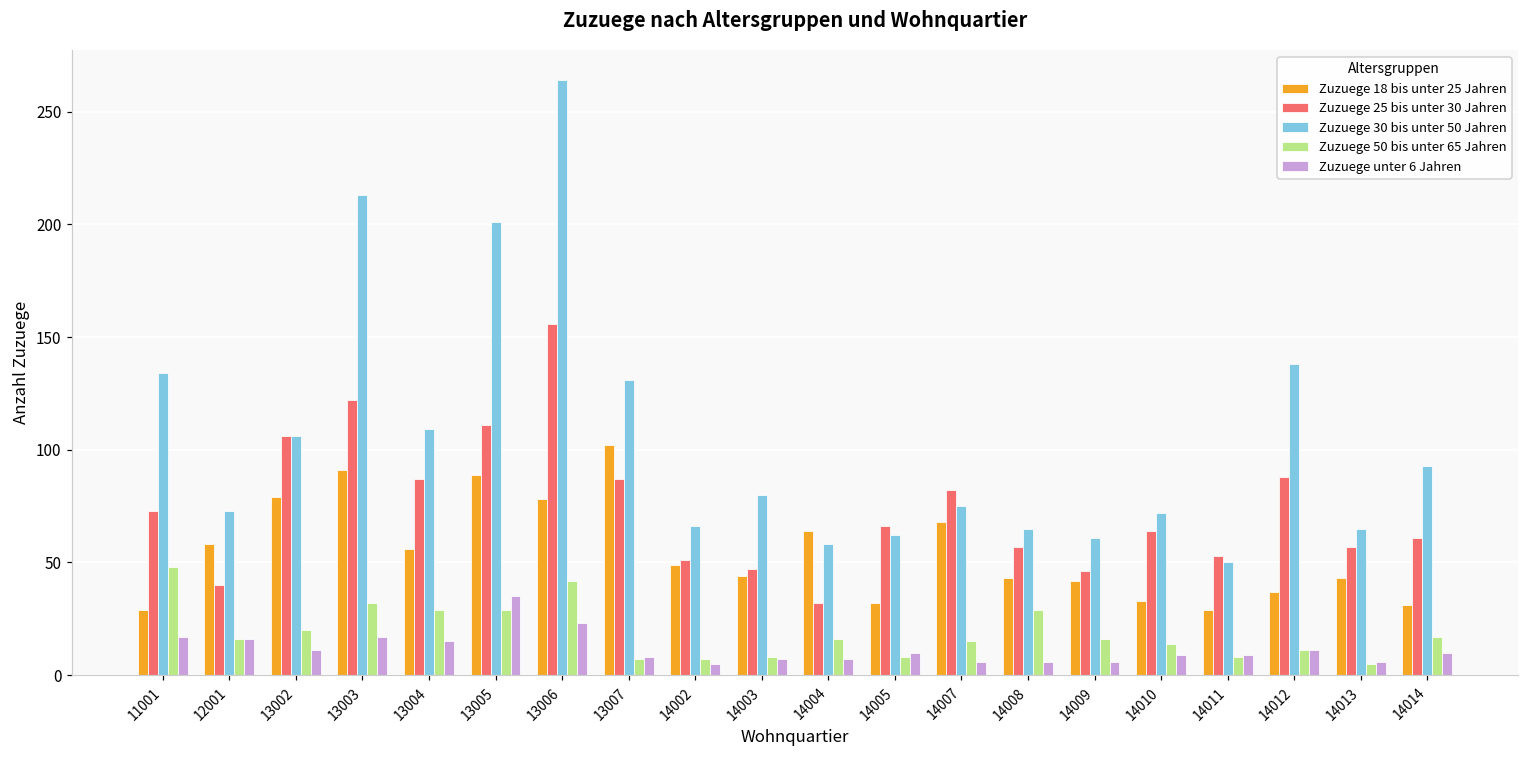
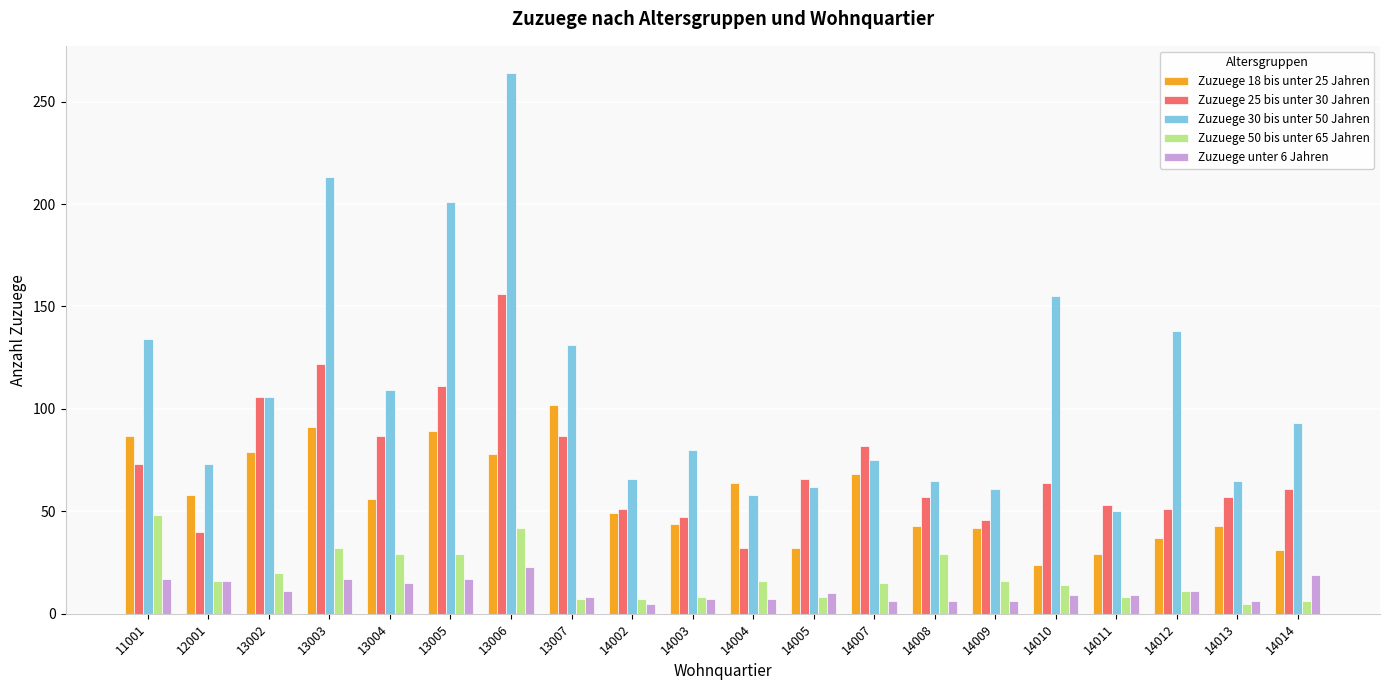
  {
    "Zuzuege 18 bis unter 25 Jahren": {
-     "11001": 29,
+     "11001": 87,
      "12001": 58,
      "13002": 79,
      "13003": 91,
      "13004": 56,
      "13005": 89,
      "13006": 78,
      "13007": 102,
      "14002": 49,
      "14003": 44,
      "14004": 64,
      "14005": 32,
      "14007": 68,
      "14008": 43,
      "14009": 42,
-     "14010": 33,
+     "14010": 24,
      "14011": 29,
      "14012": 37,
      "14013": 43,
      "14014": 31
    },
    "Zuzuege 25 bis unter 30 Jahren": {
      "11001": 73,
      "12001": 40,
      "13002": 106,
      "13003": 122,
      "13004": 87,
      "13005": 111,
      "13006": 156,
      "13007": 87,
      "14002": 51,
      "14003": 47,
      "14004": 32,
      "14005": 66,
      "14007": 82,
      "14008": 57,
      "14009": 46,
      "14010": 64,
      "14011": 53,
-     "14012": 88,
+     "14012": 51,
      "14013": 57,
      "14014": 61
    },
    "Zuzuege 30 bis unter 50 Jahren": {
      "11001": 134,
      "12001": 73,
      "13002": 106,
      "13003": 213,
      "13004": 109,
      "13005": 201,
      "13006": 264,
      "13007": 131,
      "14002": 66,
      "14003": 80,
      "14004": 58,
      "14005": 62,
      "14007": 75,
      "14008": 65,
      "14009": 61,
-     "14010": 72,
+     "14010": 155,
      "14011": 50,
      "14012": 138,
      "14013": 65,
      "14014": 93
    },
    "Zuzuege 50 bis unter 65 Jahren": {
      "11001": 48,
      "12001": 16,
      "13002": 20,
      "13003": 32,
      "13004": 29,
      "13005": 29,
      "13006": 42,
      "13007": 7,
      "14002": 7,
      "14003": 8,
      "14004": 16,
      "14005": 8,
      "14007": 15,
      "14008": 29,
      "14009": 16,
      "14010": 14,
      "14011": 8,
      "14012": 11,
      "14013": 5,
-     "14014": 17
+     "14014": 6
    },
    "Zuzuege unter 6 Jahren": {
      "11001": 17,
      "12001": 16,
      "13002": 11,
      "13003": 17,
      "13004": 15,
-     "13005": 35,
+     "13005": 17,
      "13006": 23,
      "13007": 8,
      "14002": 5,
      "14003": 7,
      "14004": 7,
      "14005": 10,
      "14007": 6,
      "14008": 6,
      "14009": 6,
      "14010": 9,
      "14011": 9,
      "14012": 11,
      "14013": 6,
-     "14014": 10
+     "14014": 19
    }
  }
